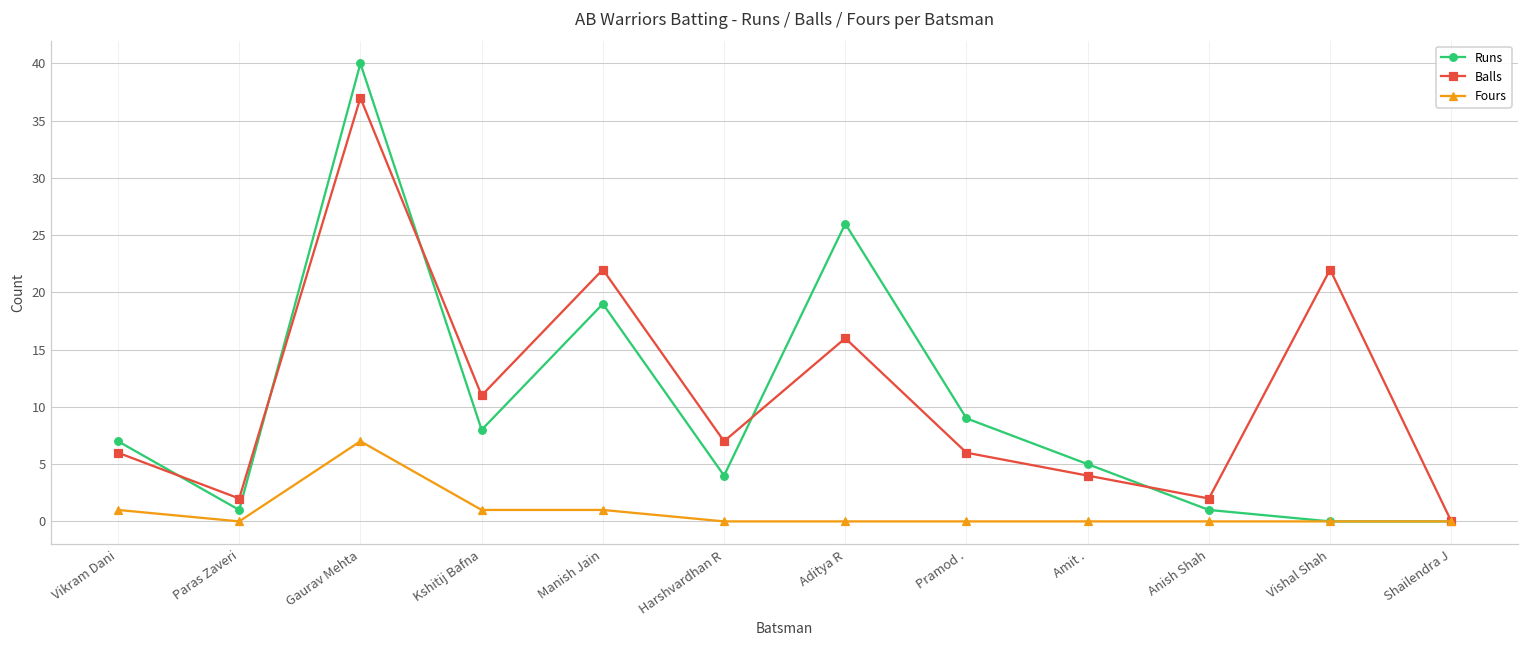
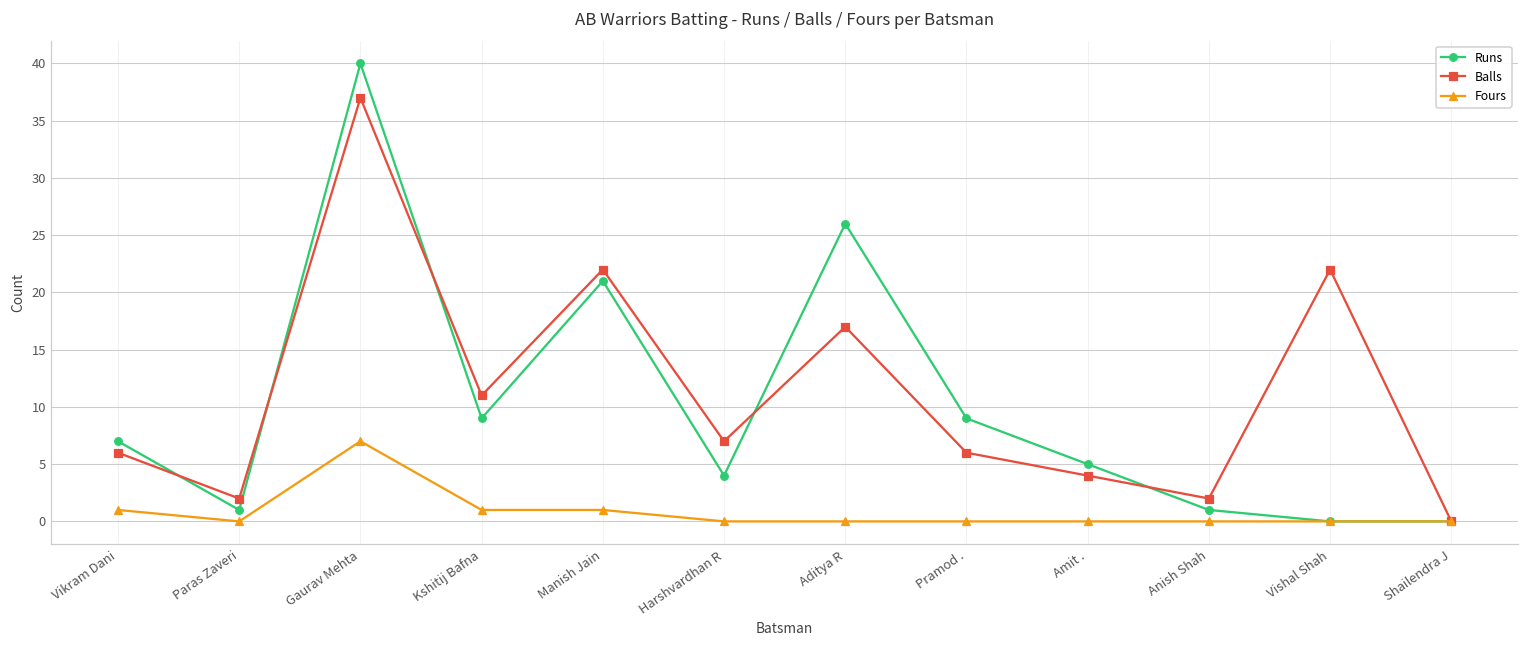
  {
    "Runs": {
      "Vikram Dani": 7,
      "Paras Zaveri": 1,
      "Gaurav Mehta": 40,
-     "Kshitij Bafna": 8,
-     "Manish Jain": 19,
+     "Kshitij Bafna": 9,
+     "Manish Jain": 21,
      "Harshvardhan R": 4,
      "Aditya R": 26,
      "Pramod .": 9,
      "Amit .": 5,
      "Anish Shah": 1
    },
    "Balls": {
      "Vikram Dani": 6,
      "Paras Zaveri": 2,
      "Gaurav Mehta": 37,
      "Kshitij Bafna": 11,
      "Manish Jain": 22,
      "Harshvardhan R": 7,
-     "Aditya R": 16,
+     "Aditya R": 17,
      "Pramod .": 6,
      "Amit .": 4,
      "Anish Shah": 2,
      "Vishal Shah": 22
    },
    "Fours": {
      "Vikram Dani": 1,
      "Paras Zaveri": 0,
      "Gaurav Mehta": 7,
      "Kshitij Bafna": 1,
      "Manish Jain": 1,
      "Harshvardhan R": 0,
      "Aditya R": 0,
      "Pramod .": 0,
      "Amit .": 0,
      "Anish Shah": 0
    }
  }
